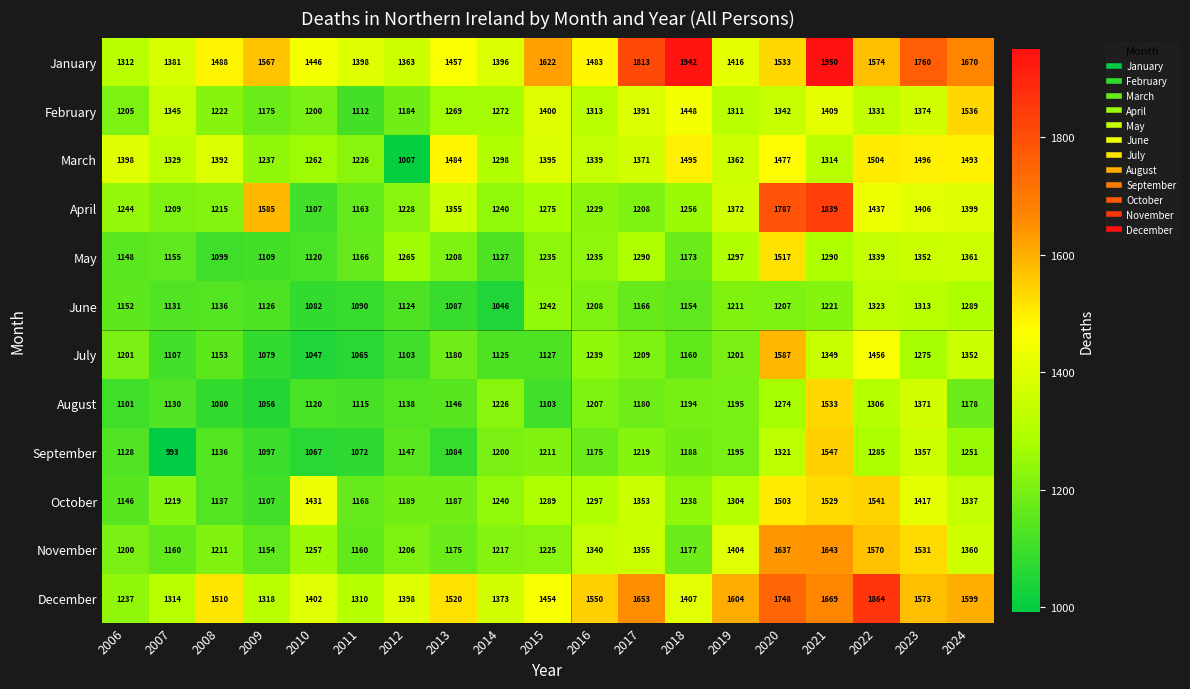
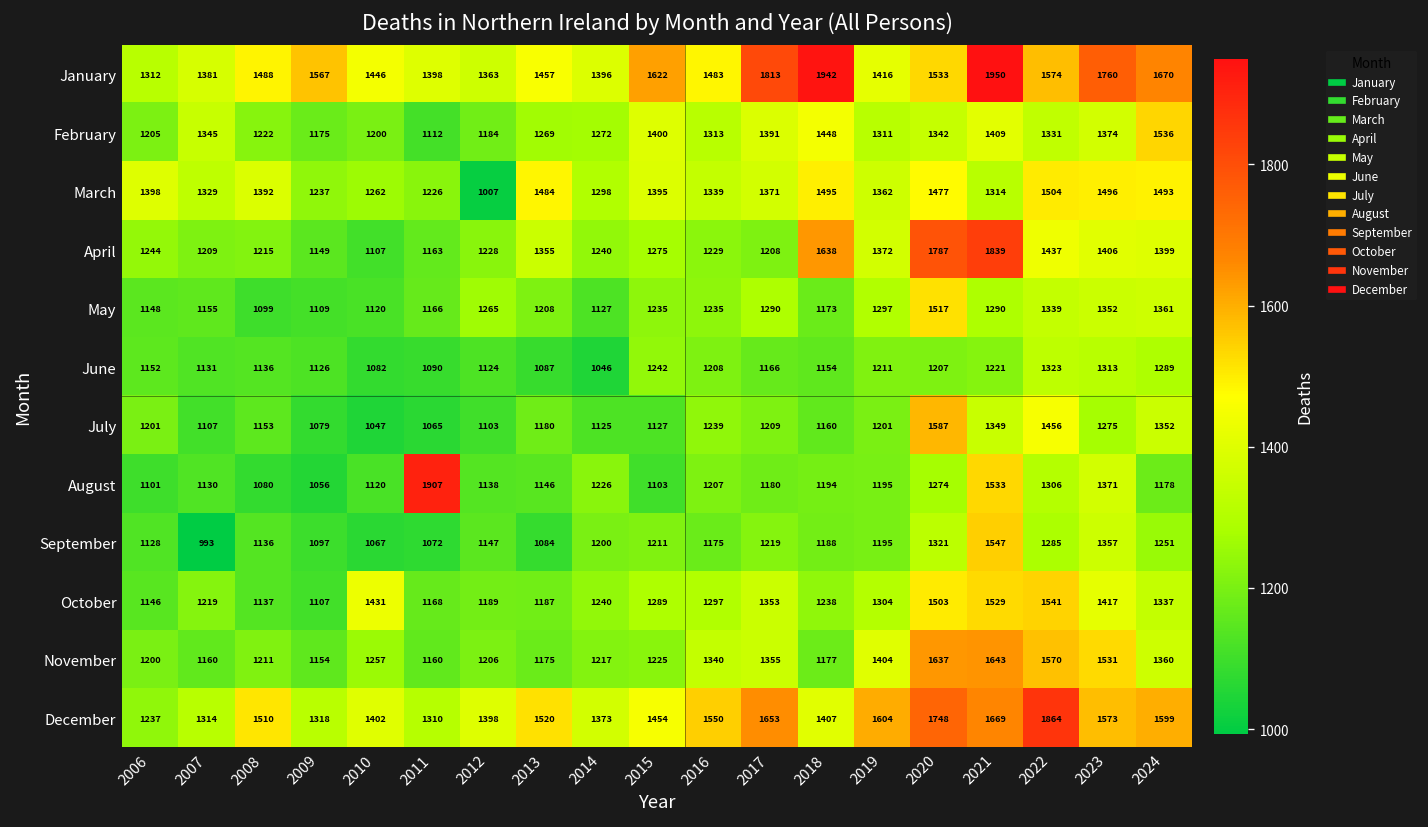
  {
    "April": {
      "2006": 1244,
      "2007": 1209,
      "2008": 1215,
-     "2009": 1585,
+     "2009": 1149,
      "2010": 1107,
      "2011": 1163,
      "2012": 1228,
      "2013": 1355,
      "2014": 1240,
      "2015": 1275,
      "2016": 1229,
      "2017": 1208,
-     "2018": 1256,
+     "2018": 1638,
      "2019": 1372,
      "2020": 1787,
      "2021": 1839,
      "2022": 1437,
      "2023": 1406,
      "2024": 1399
    },
    "August": {
      "2006": 1101,
      "2007": 1130,
      "2008": 1080,
      "2009": 1056,
      "2010": 1120,
-     "2011": 1115,
+     "2011": 1907,
      "2012": 1138,
      "2013": 1146,
      "2014": 1226,
      "2015": 1103,
      "2016": 1207,
      "2017": 1180,
      "2018": 1194,
      "2019": 1195,
      "2020": 1274,
      "2021": 1533,
      "2022": 1306,
      "2023": 1371,
      "2024": 1178
    }
  }
